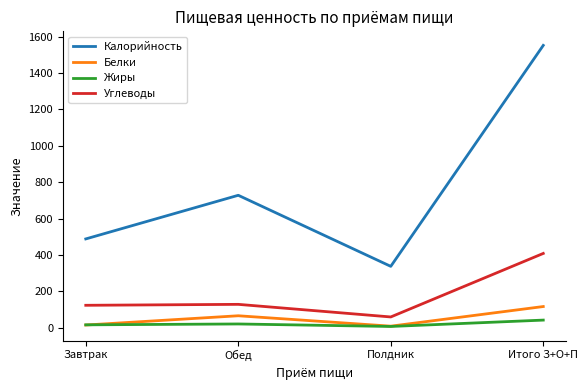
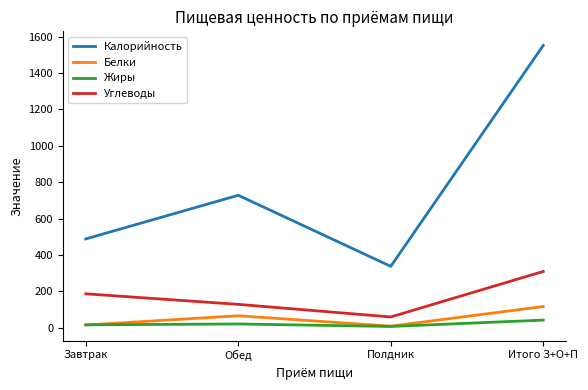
  {
    "Калорийность": {
      "Завтрак": 490,
      "Обед": 730,
      "Полдник": 340,
      "Итого З+О+П": 1550
    },
    "Белки": {
      "Обед": 70,
      "Итого З+О+П": 120
    },
    "Жиры": {
      "Обед": 20,
      "Итого З+О+П": 40
    },
    "Углеводы": {
-     "Завтрак": 120,
+     "Завтрак": 190,
      "Обед": 130,
      "Полдник": 60,
-     "Итого З+О+П": 410
+     "Итого З+О+П": 310
    }
  }
